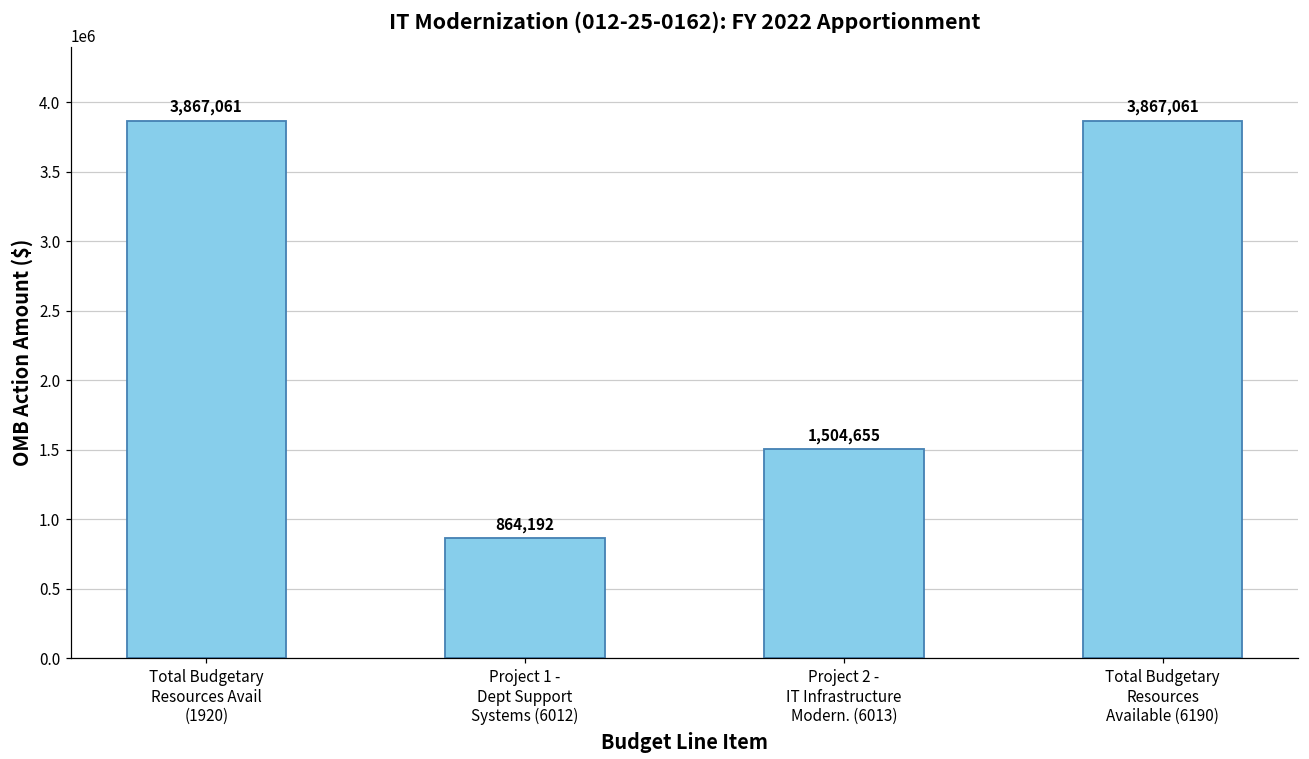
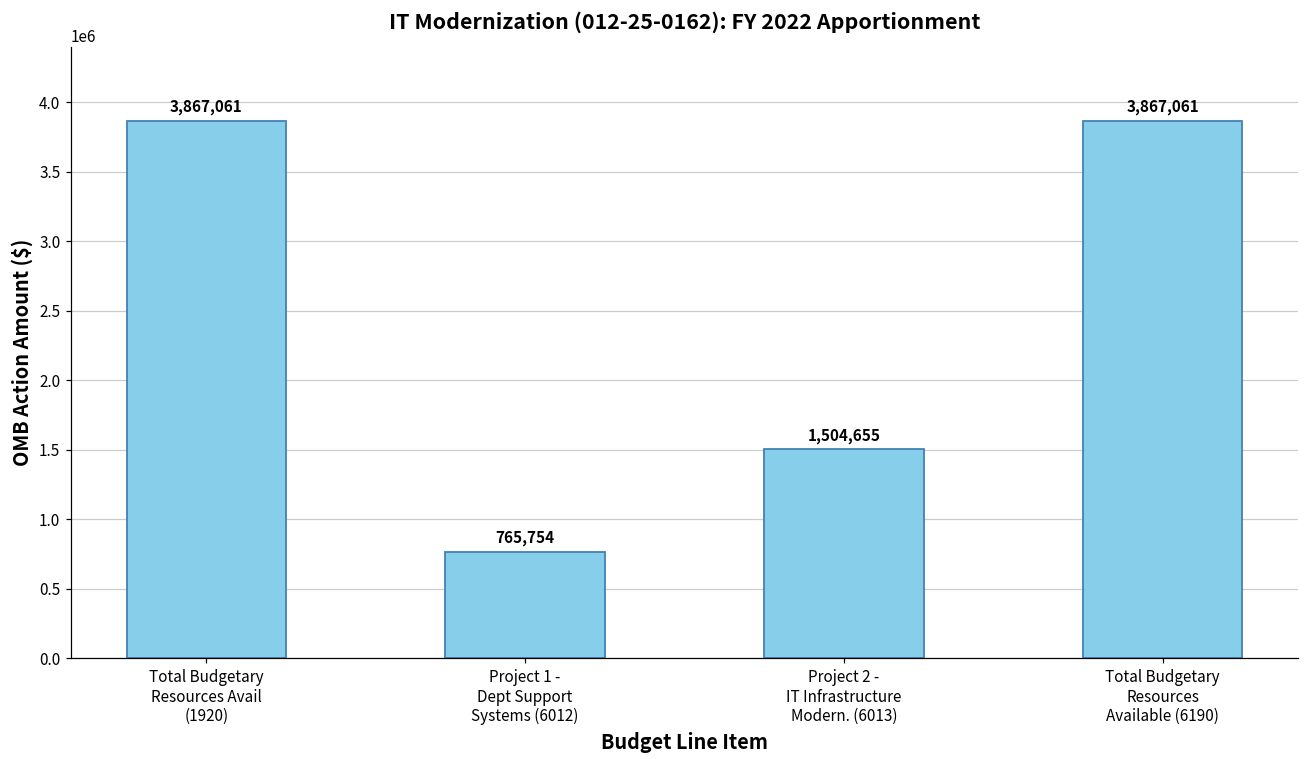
  {
    "Total Budgetary Resources Avail (1920)": "3,867,061",
-   "Project 1 - Dept Support Systems (6012)": "864,192",
+   "Project 1 - Dept Support Systems (6012)": "765,754",
    "Project 2 - IT Infrastructure Modern. (6013)": "1,504,655",
    "Total Budgetary Resources Available (6190)": "3,867,061"
  }
